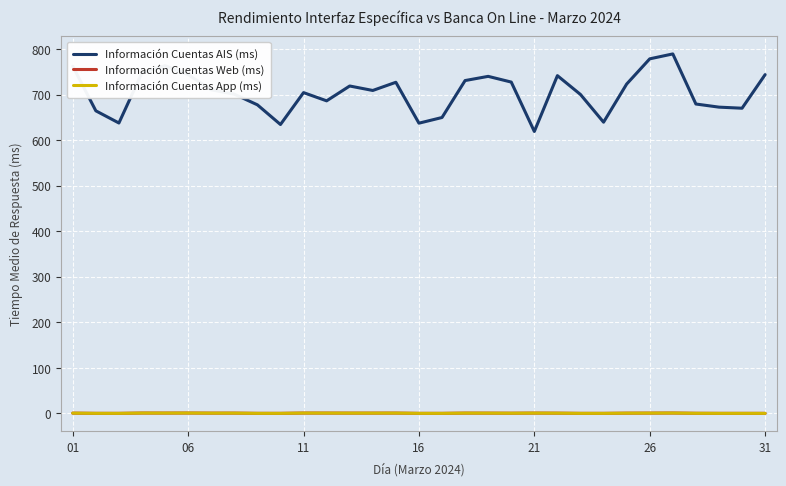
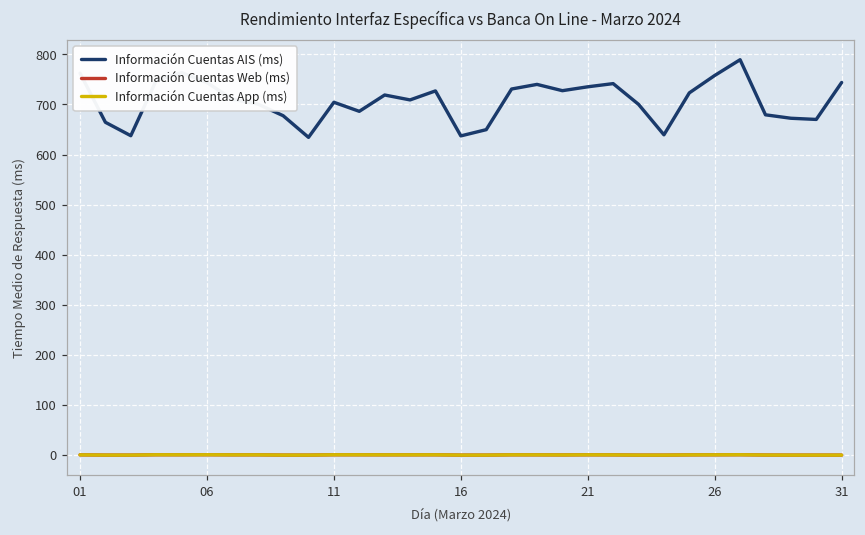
  {
    "Información Cuentas AIS (ms)": {
      "11": 700,
      "16": 640,
-     "21": 620,
-     "26": 780,
+     "21": 740,
+     "26": 760,
      "31": 740
    },
    "Información Cuentas App (ms)": {
      "01": 0,
      "06": 0,
      "11": 0,
      "16": 0,
      "21": 0,
      "26": 0,
      "31": 0
    }
  }
